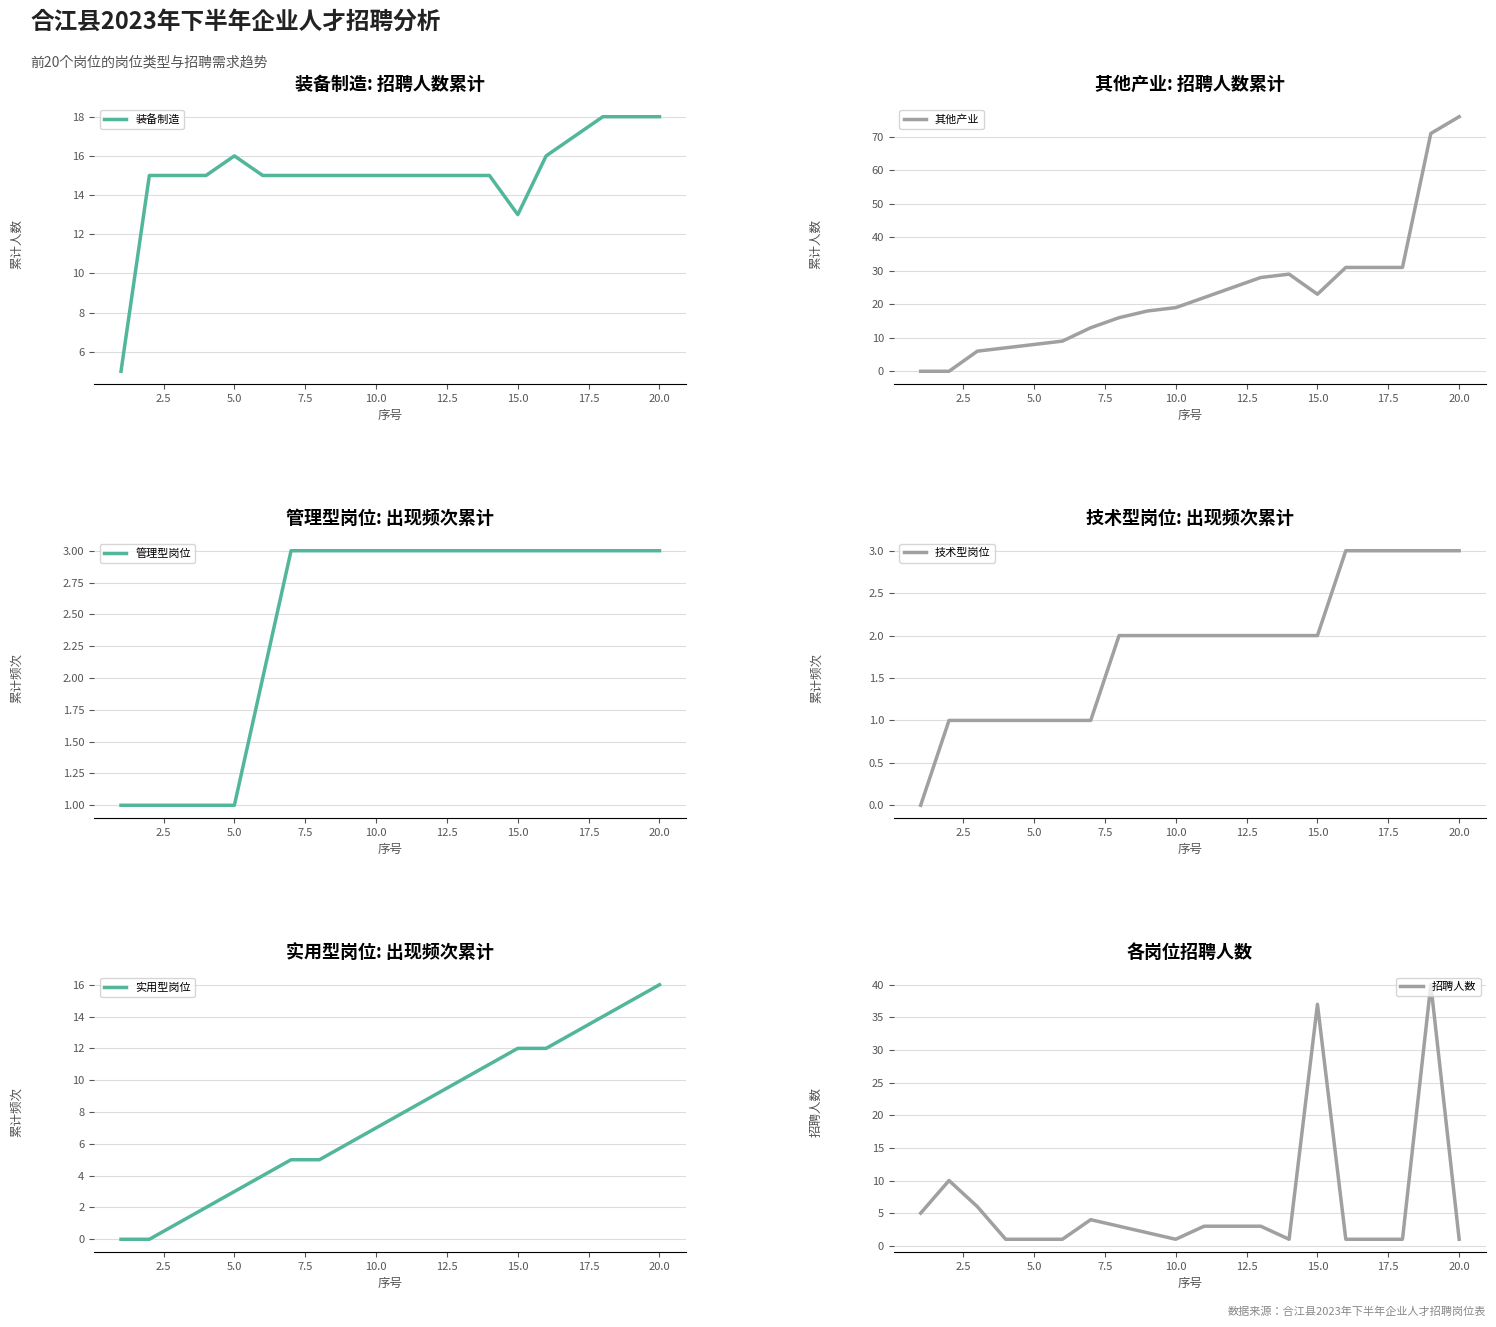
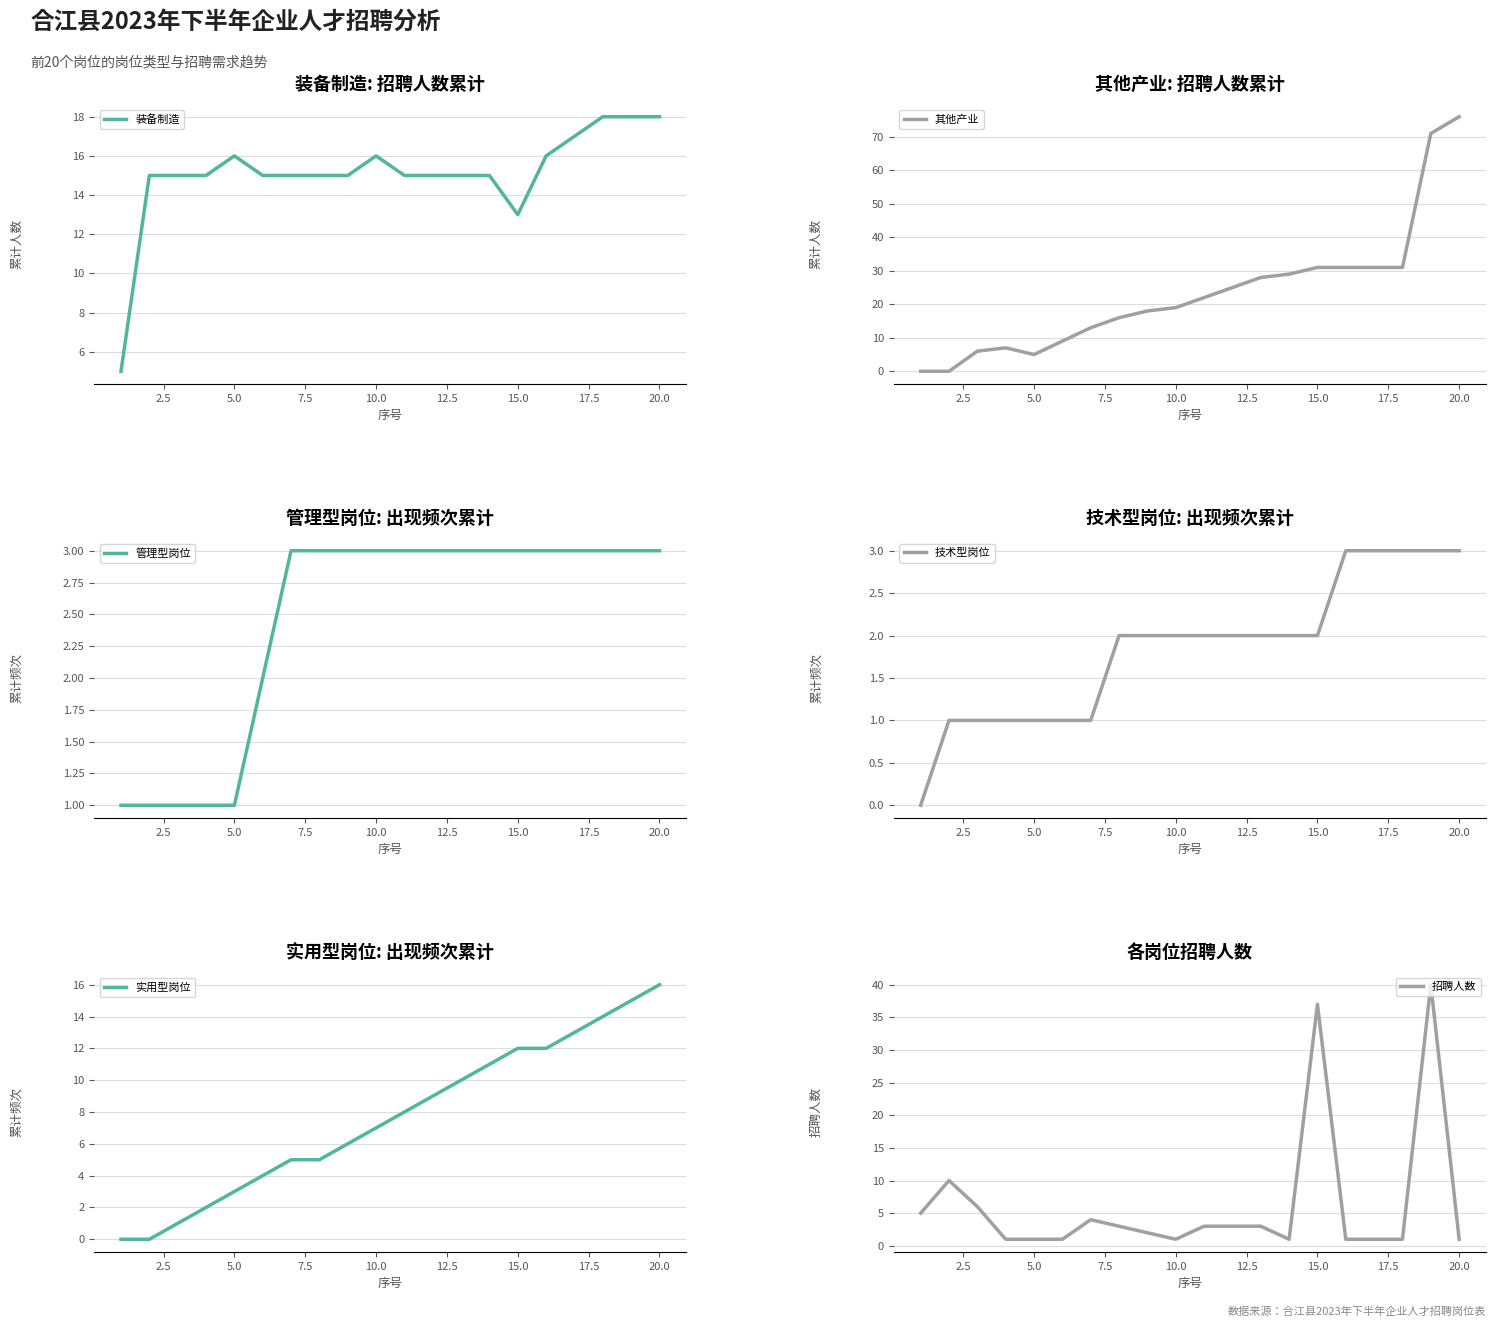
  {
    "装备制造: 招聘人数累计": {
      "5.0": 16,
-     "10.0": 15,
+     "10.0": 16,
      "15.0": 13,
      "20.0": 18
    },
    "其他产业: 招聘人数累计": {
-     "5.0": 8,
+     "5.0": 5,
      "10.0": 19,
-     "15.0": 23,
+     "15.0": 31,
      "20.0": 76
    },
    "管理型岗位: 出现频次累计": {
      "5.0": 1.00,
      "10.0": 3.00,
      "15.0": 3.00,
      "20.0": 3.00
    },
    "技术型岗位: 出现频次累计": {
      "5.0": 1.0,
      "10.0": 2.0,
      "15.0": 2.0,
      "20.0": 3.0
    },
    "实用型岗位: 出现频次累计": {
      "5.0": 3.0,
      "10.0": 7.0,
      "15.0": 12.0,
      "20.0": 16.0
    },
    "各岗位招聘人数": {
      "5.0": 1,
      "10.0": 1,
      "15.0": 37,
      "20.0": 1
    }
  }
